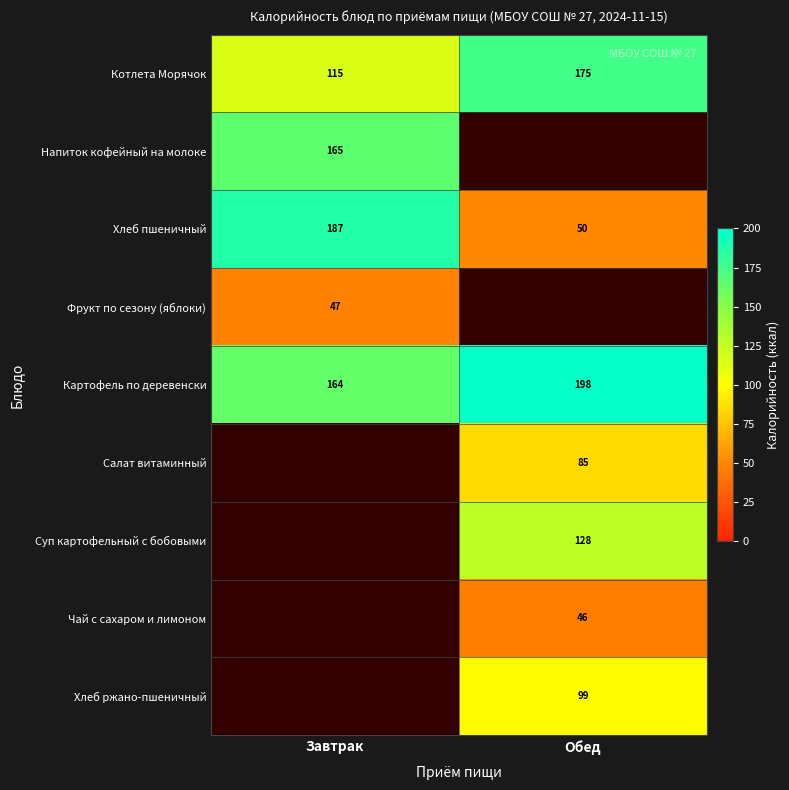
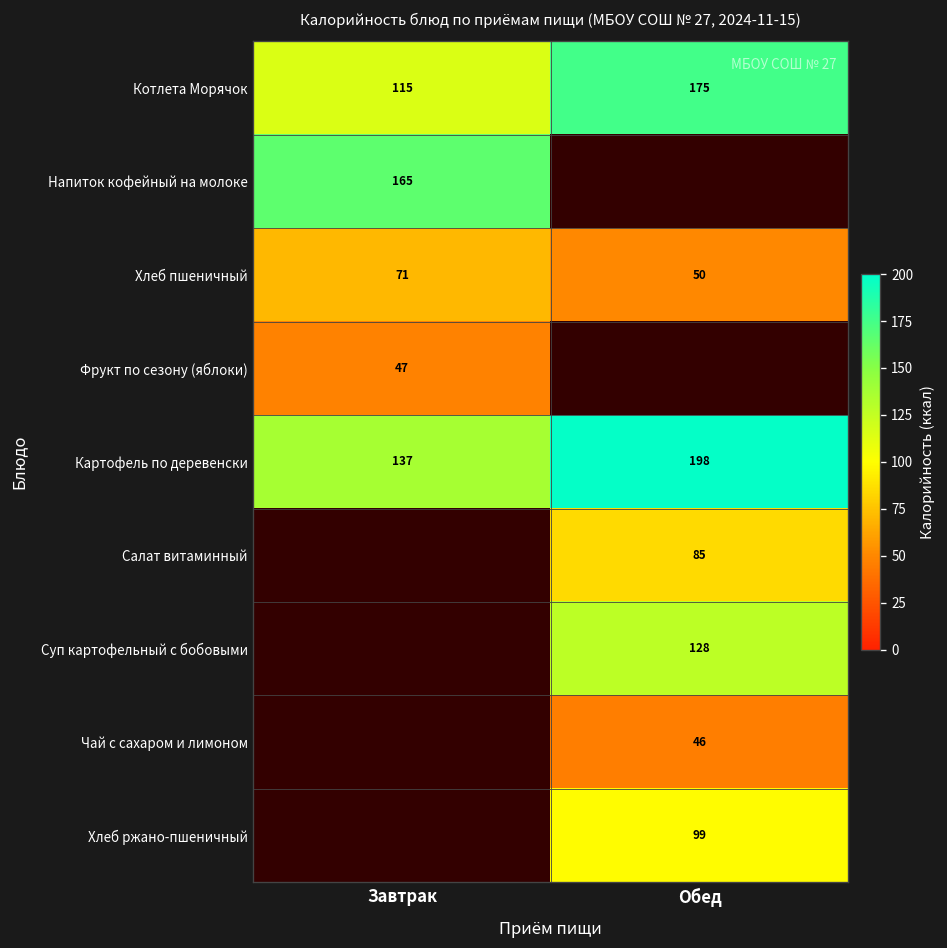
  {
    "Котлета Морячок": {
      "Завтрак": 115
    },
    "Напиток кофейный на молоке": {
      "Завтрак": 165
    },
    "Хлеб пшеничный": {
-     "Завтрак": 187,
+     "Завтрак": 71,
      "Обед": 50
    },
    "Фрукт по сезону (яблоки)": {
      "Завтрак": 47
    },
    "Картофель по деревенски": {
-     "Завтрак": 164,
+     "Завтрак": 137,
      "Обед": 198
    },
    "Салат витаминный": {
      "Обед": 85
    },
    "Суп картофельный с бобовыми": {
      "Обед": 128
    },
    "Чай с сахаром и лимоном": {
      "Обед": 46
    },
    "Хлеб ржано-пшеничный": {
      "Обед": 99
    }
  }
